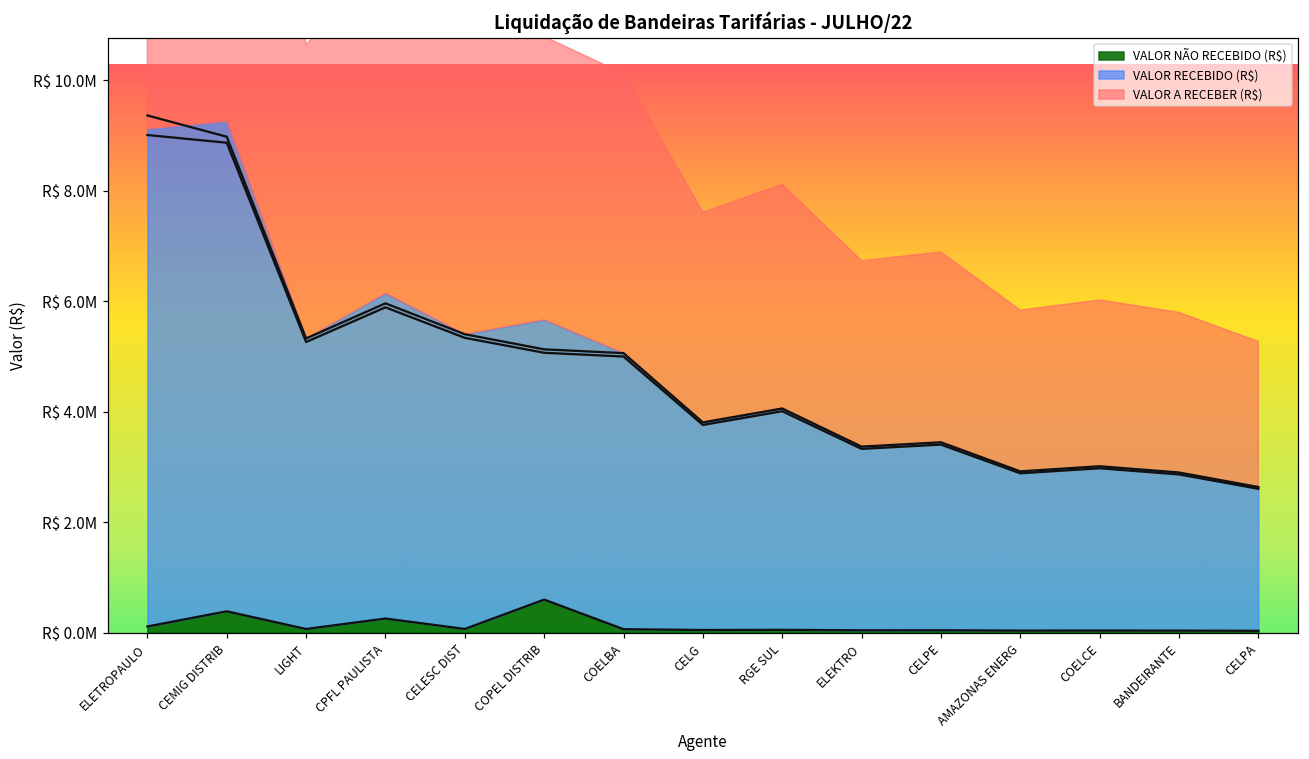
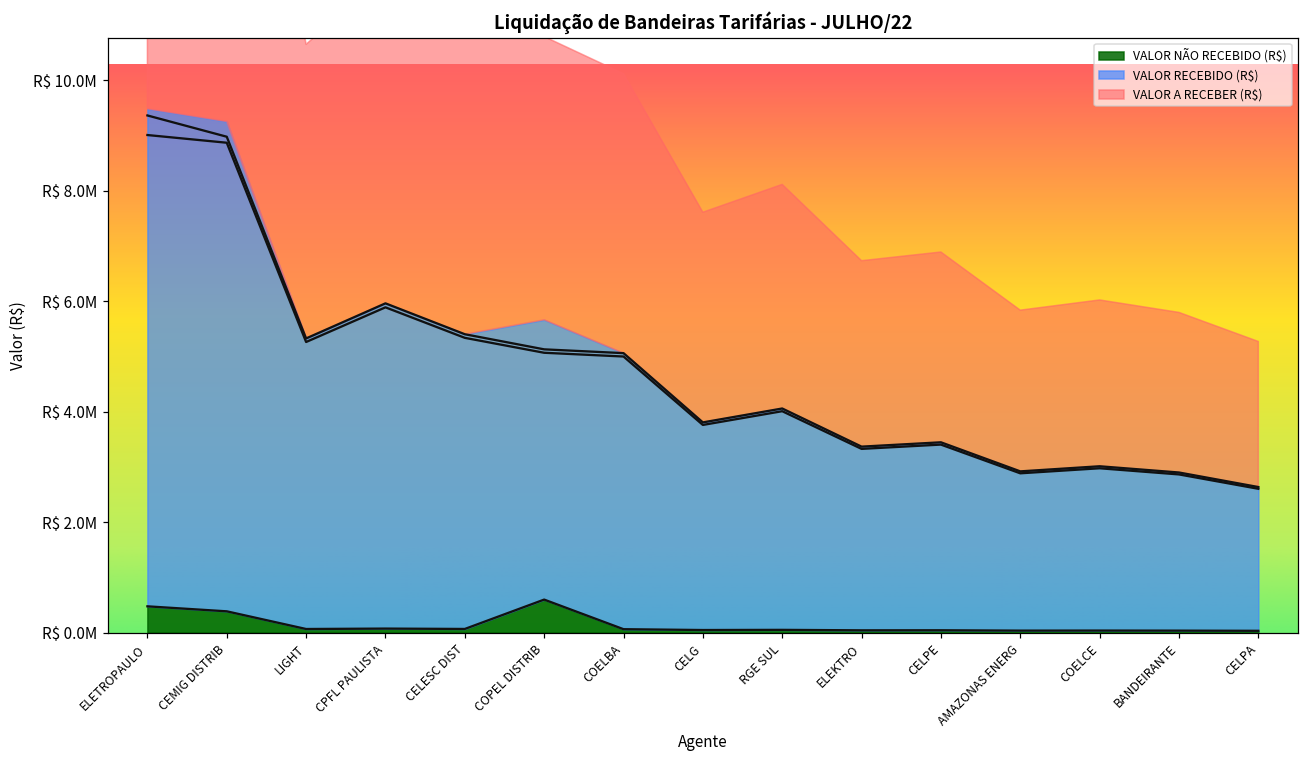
  {
    "VALOR NÃO RECEBIDO (R$)": {
-     "ELETROPAULO": "R$ 100000",
+     "ELETROPAULO": "R$ 500000",
      "CEMIG DISTRIB": "R$ 400000",
      "LIGHT": "R$ 100000",
-     "CPFL PAULISTA": "R$ 300000",
+     "CPFL PAULISTA": "R$ 100000",
      "CELESC DIST": "R$ 100000",
      "COPEL DISTRIB": "R$ 600000",
      "COELBA": "R$ 100000",
      "CELG": "R$ 0",
      "RGE SUL": "R$ 0",
      "ELEKTRO": "R$ 0",
      "CELPE": "R$ 0",
      "AMAZONAS ENERG": "R$ 0",
      "COELCE": "R$ 0",
      "BANDEIRANTE": "R$ 0",
      "CELPA": "R$ 0"
    },
    "VALOR RECEBIDO (R$)": {
      "ELETROPAULO": "R$ 9000000",
      "CEMIG DISTRIB": "R$ 8900000",
      "COPEL DISTRIB": "R$ 5100000"
    },
    "VALOR A RECEBER (R$)": {
      "LIGHT": "R$ 5300000",
      "CELESC DIST": "R$ 5400000",
      "COPEL DISTRIB": "R$ 5100000",
      "COELBA": "R$ 5100000",
      "CELG": "R$ 3800000",
      "RGE SUL": "R$ 4100000",
      "ELEKTRO": "R$ 3400000",
      "CELPE": "R$ 3400000",
      "AMAZONAS ENERG": "R$ 2900000",
      "COELCE": "R$ 3000000",
      "BANDEIRANTE": "R$ 2900000",
      "CELPA": "R$ 2600000"
    }
  }
